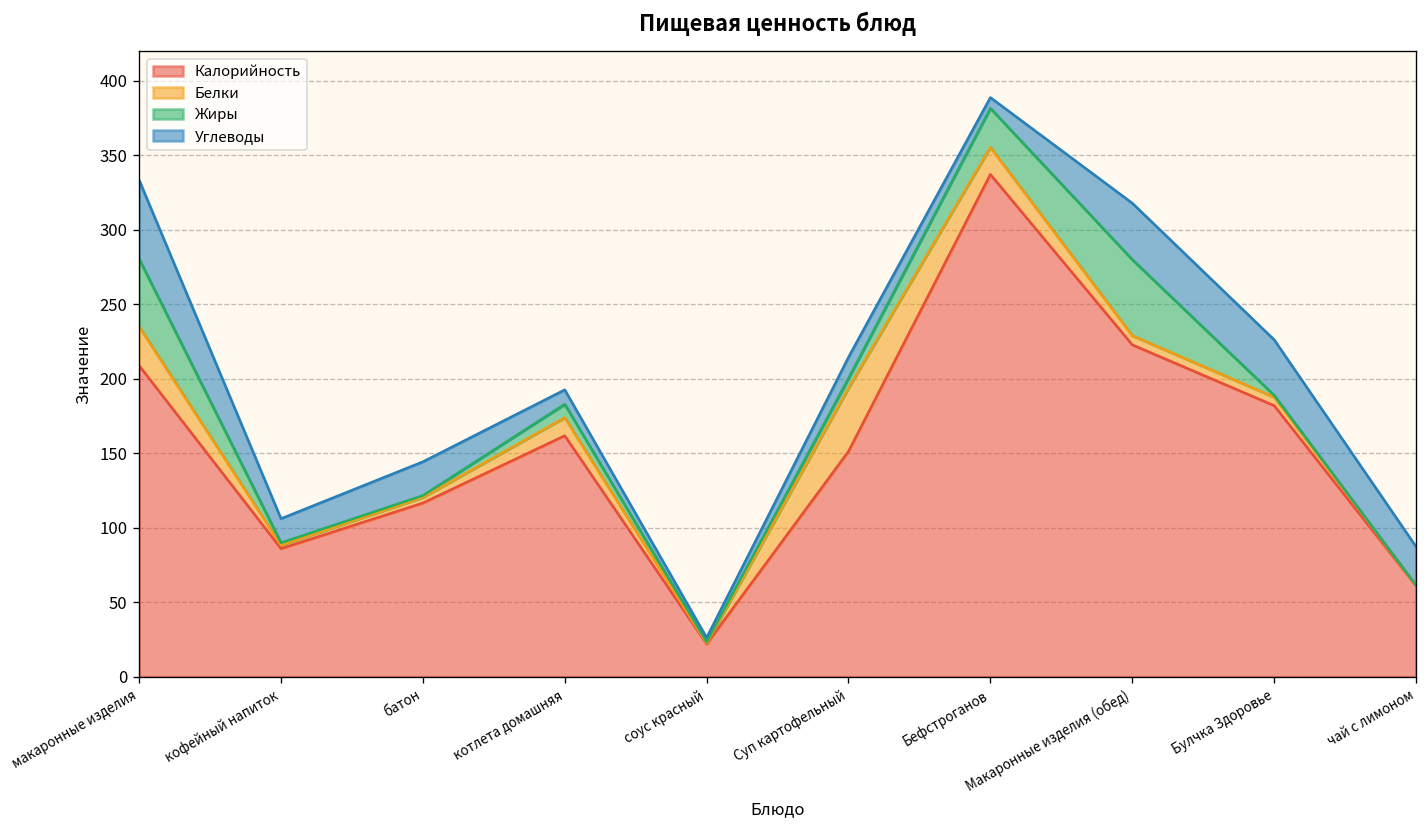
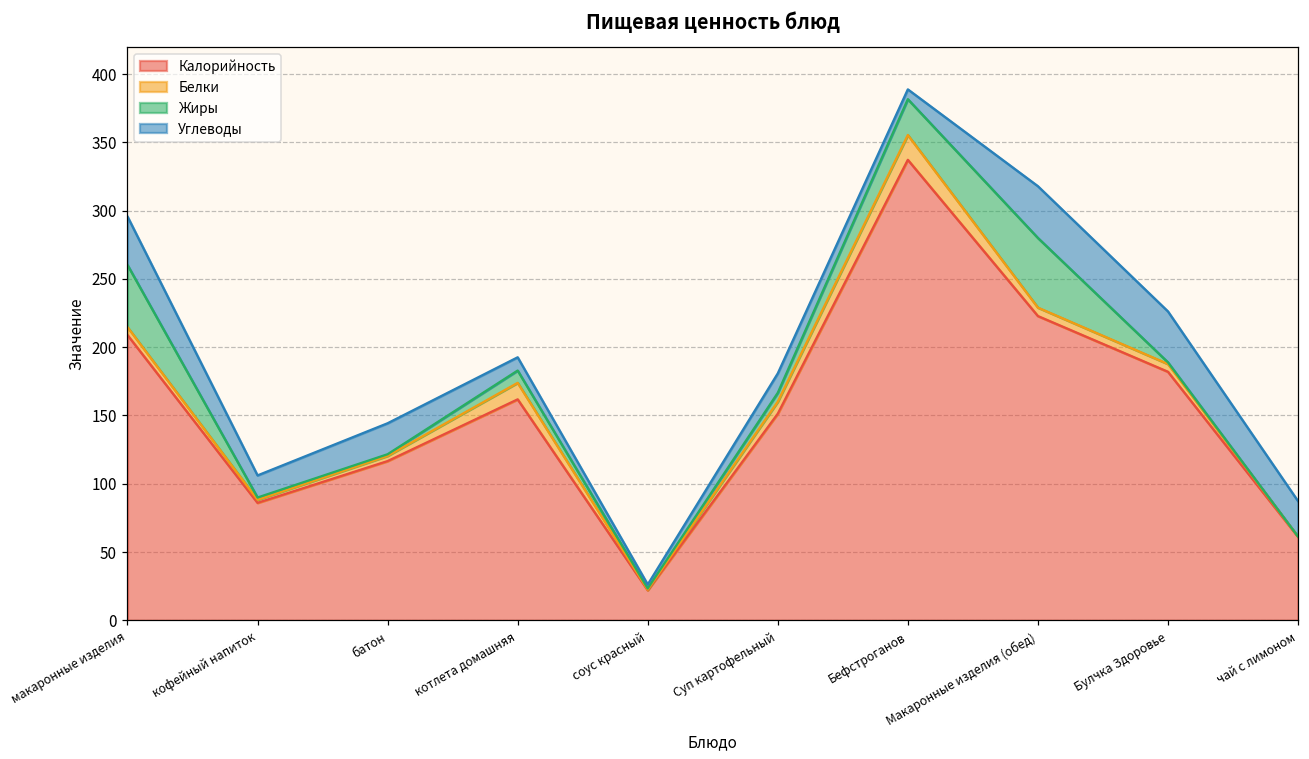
  {
    "Калорийность": {
      "макаронные изделия": 209,
      "кофейный напиток": 86,
      "батон": 117,
      "котлета домашняя": 162,
      "Суп картофельный": 151,
      "Бефстроганов": 337,
      "Макаронные изделия (обед)": 223,
      "Булчка Здоровье": 182
    },
    "Белки": {
-     "макаронные изделия": 26,
+     "макаронные изделия": 6,
      "котлета домашняя": 12,
-     "Суп картофельный": 43,
+     "Суп картофельный": 9,
      "Бефстроганов": 18,
      "Макаронные изделия (обед)": 6
    },
    "Жиры": {
      "макаронные изделия": 46,
      "котлета домашняя": 9,
      "Суп картофельный": 7,
      "Бефстроганов": 26,
      "Макаронные изделия (обед)": 51
    },
    "Углеводы": {
-     "макаронные изделия": 53,
+     "макаронные изделия": 36,
      "кофейный напиток": 16,
      "батон": 23,
      "котлета домашняя": 10,
      "соус красный": 3,
      "Суп картофельный": 14,
      "Бефстроганов": 7,
      "Макаронные изделия (обед)": 38,
      "Булчка Здоровье": 37,
      "чай с лимоном": 26
    }
  }
